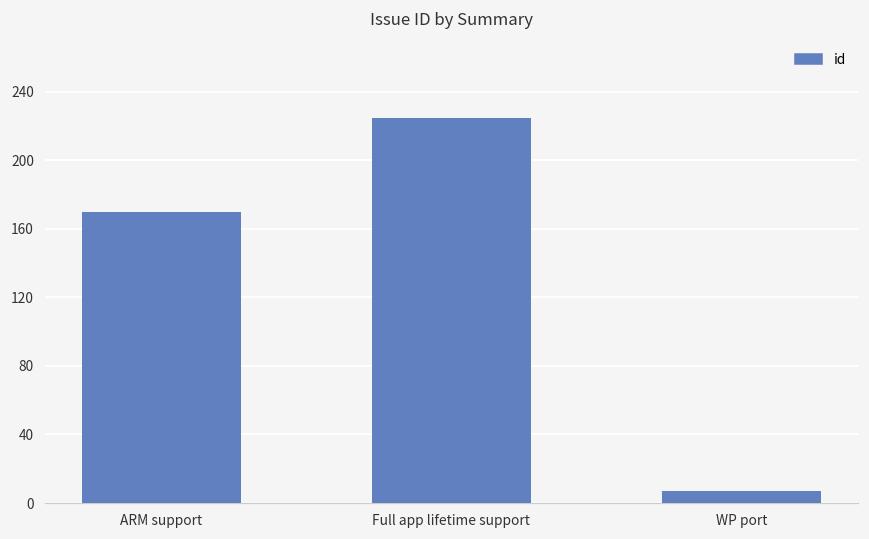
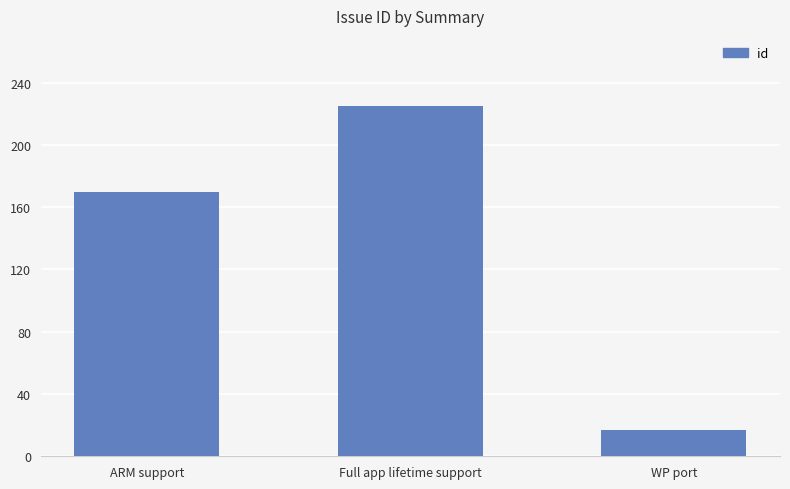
  {
    "ARM support": 170,
    "Full app lifetime support": 225,
-   "WP port": 7
+   "WP port": 17
  }
